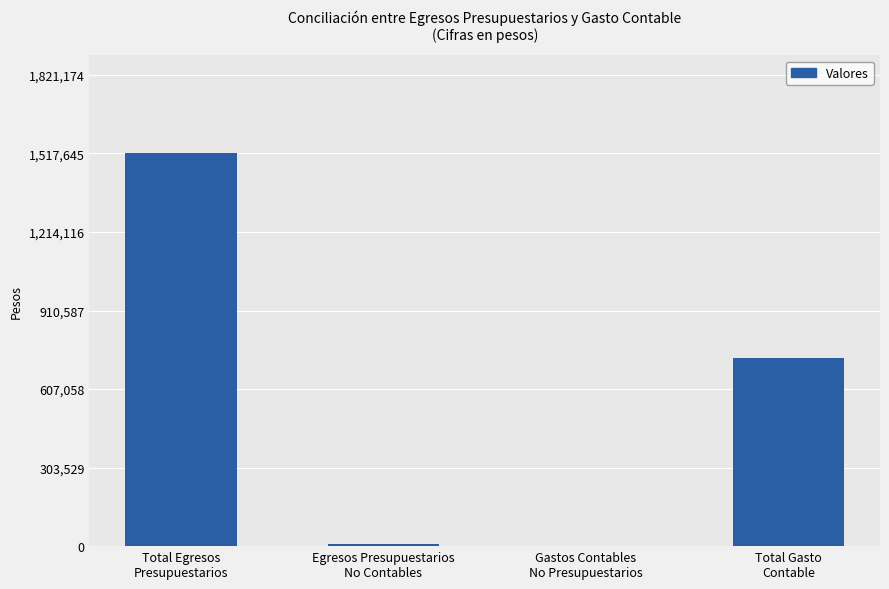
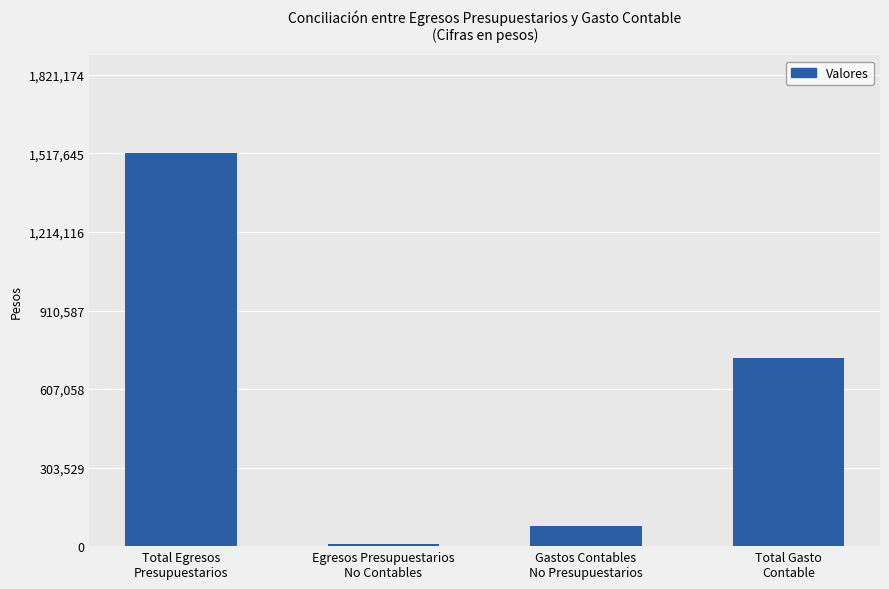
  {
    "Total Egresos Presupuestarios": "1,520,000",
-   "Gastos Contables No Presupuestarios": "0",
+   "Gastos Contables No Presupuestarios": "80,000",
    "Total Gasto Contable": "730,000"
  }
